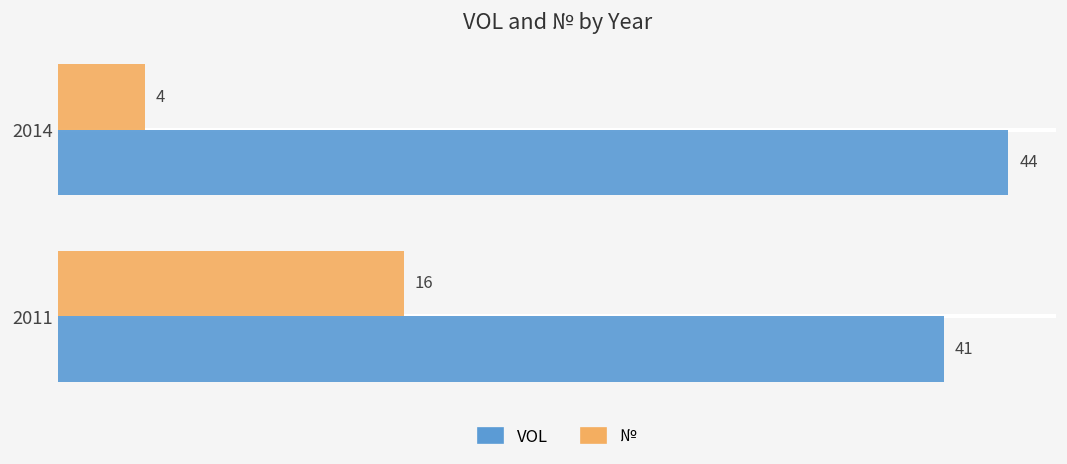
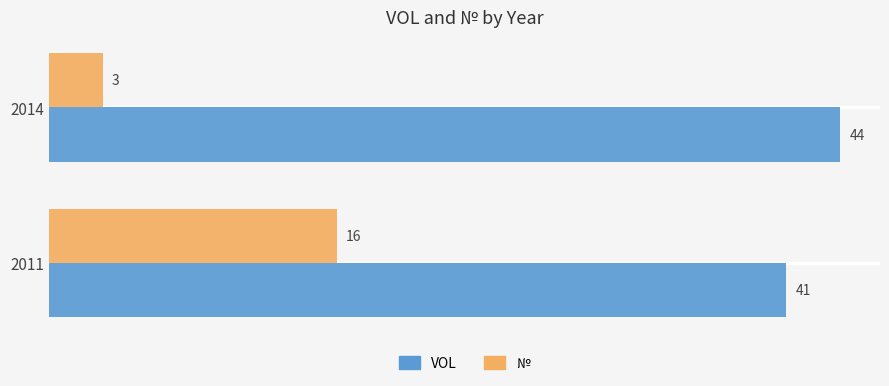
  {
    "VOL": {
      "2014": 44,
      "2011": 41
    },
    "№": {
-     "2014": 4,
+     "2014": 3,
      "2011": 16
    }
  }
